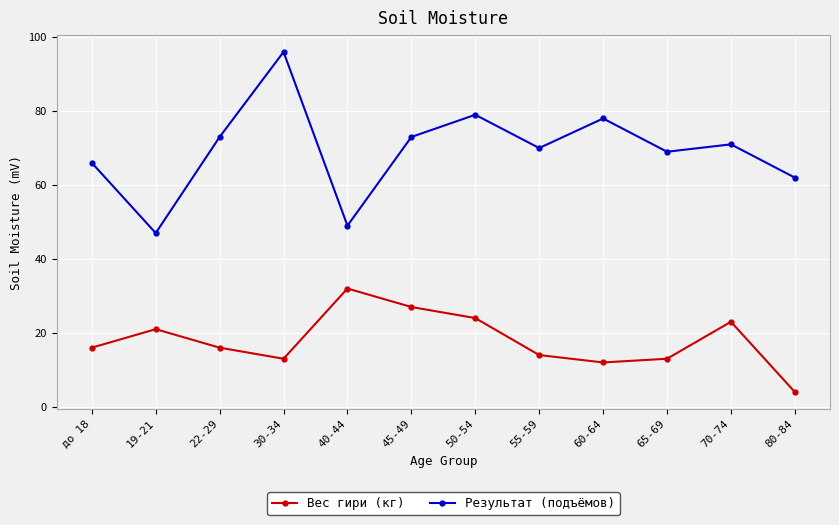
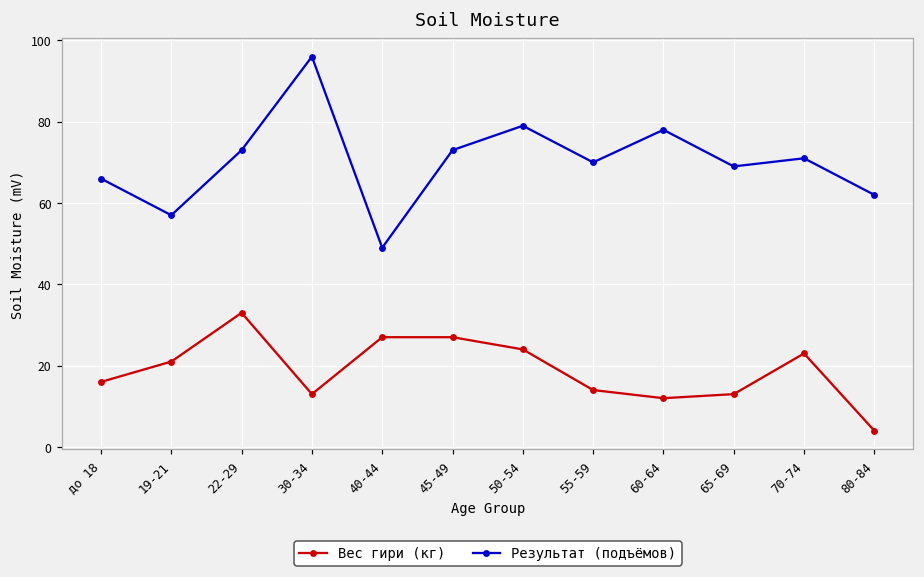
  {
    "Вес гири (кг)": {
      "до 18": 16,
      "19-21": 21,
-     "22-29": 16,
+     "22-29": 33,
      "30-34": 13,
-     "40-44": 32,
+     "40-44": 27,
      "45-49": 27,
      "50-54": 24,
      "55-59": 14,
      "60-64": 12,
      "65-69": 13,
      "70-74": 23,
      "80-84": 4
    },
    "Результат (подъёмов)": {
      "до 18": 66,
-     "19-21": 47,
+     "19-21": 57,
      "22-29": 73,
      "30-34": 96,
      "40-44": 49,
      "45-49": 73,
      "50-54": 79,
      "55-59": 70,
      "60-64": 78,
      "65-69": 69,
      "70-74": 71,
      "80-84": 62
    }
  }
